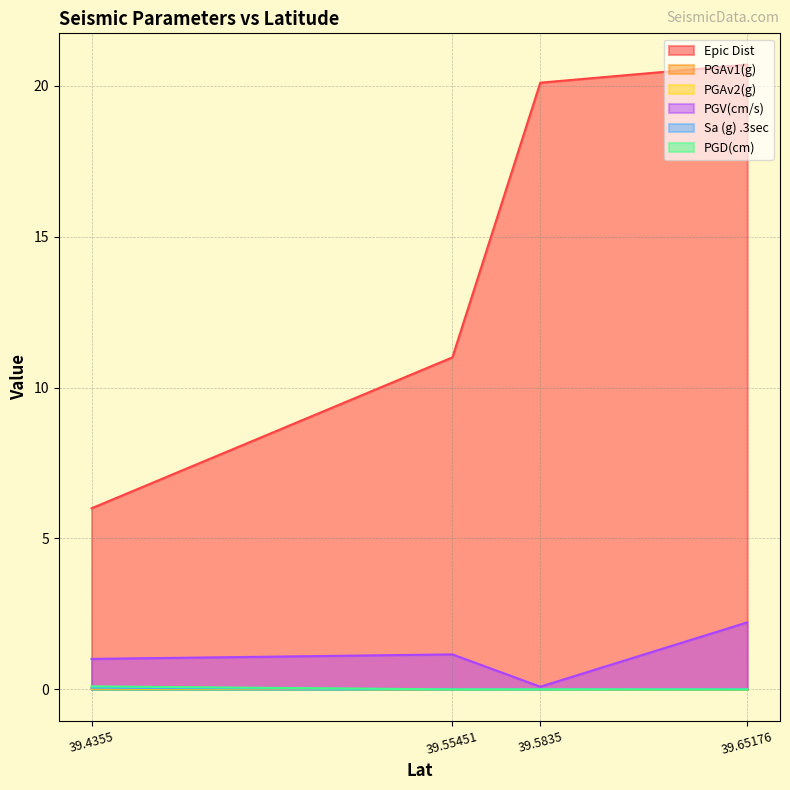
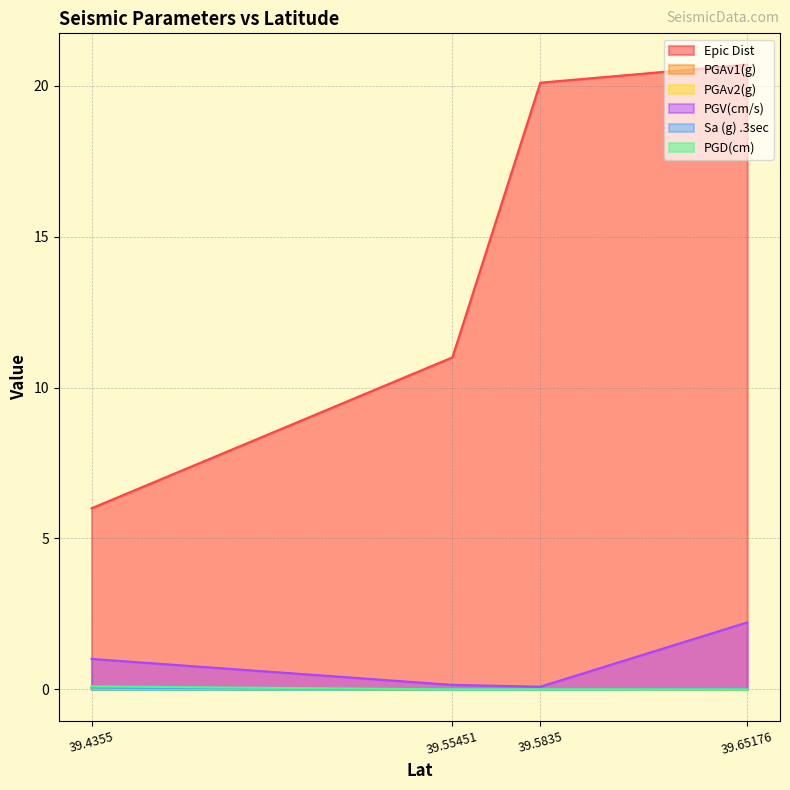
  {
    "Epic Dist": {
      "39.4355": 6.0,
      "39.55451": 11.0,
      "39.5835": 20.1
    },
    "PGV(cm/s)": {
      "39.4355": 1.0,
-     "39.55451": 1.2,
+     "39.55451": 0.2,
      "39.5835": 0.1,
      "39.65176": 2.2
    }
  }
